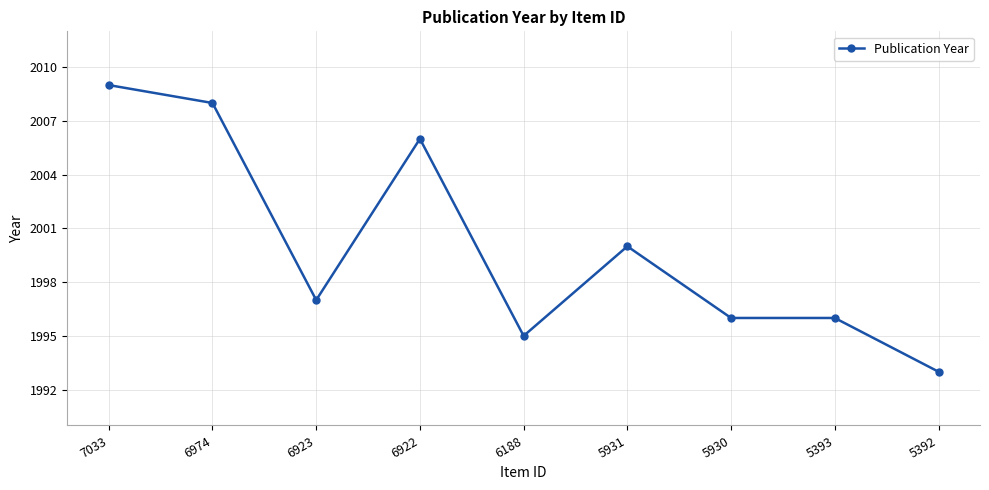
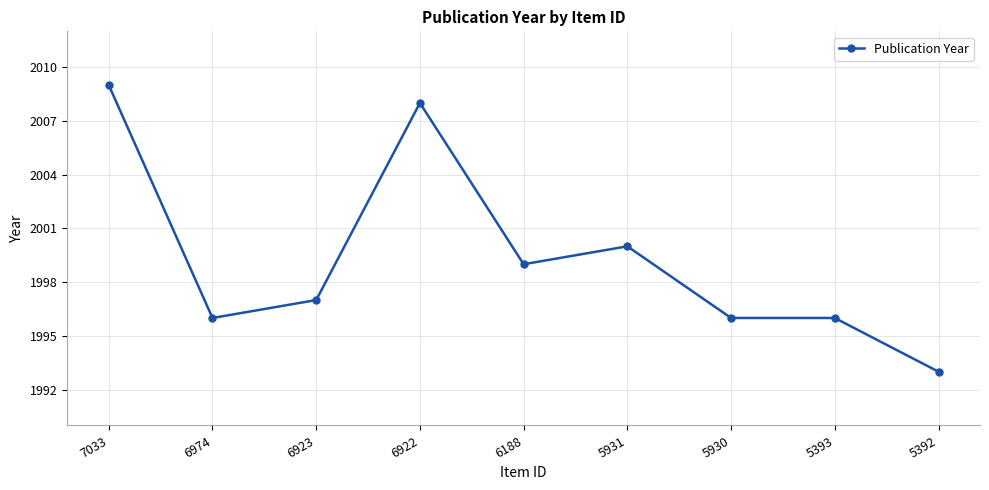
  {
    "7033": 2009,
-   "6974": 2008,
+   "6974": 1996,
    "6923": 1997,
-   "6922": 2006,
-   "6188": 1995,
+   "6922": 2008,
+   "6188": 1999,
    "5931": 2000,
    "5930": 1996,
    "5393": 1996,
    "5392": 1993
  }
